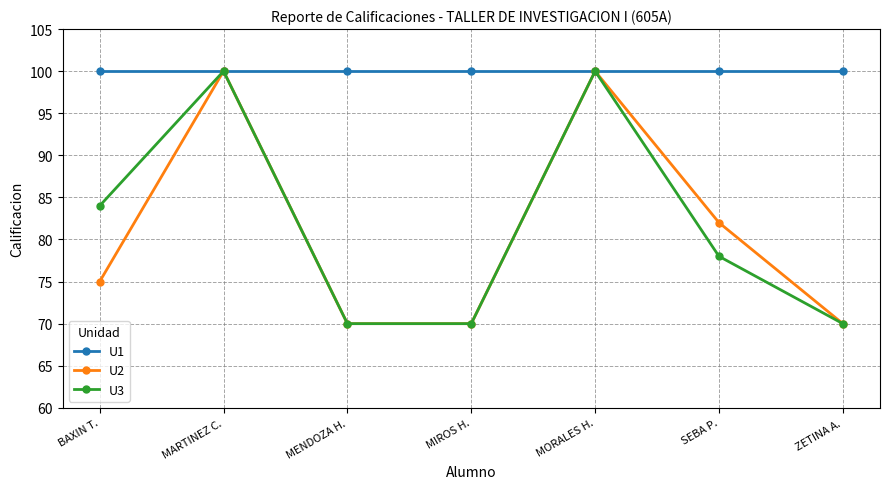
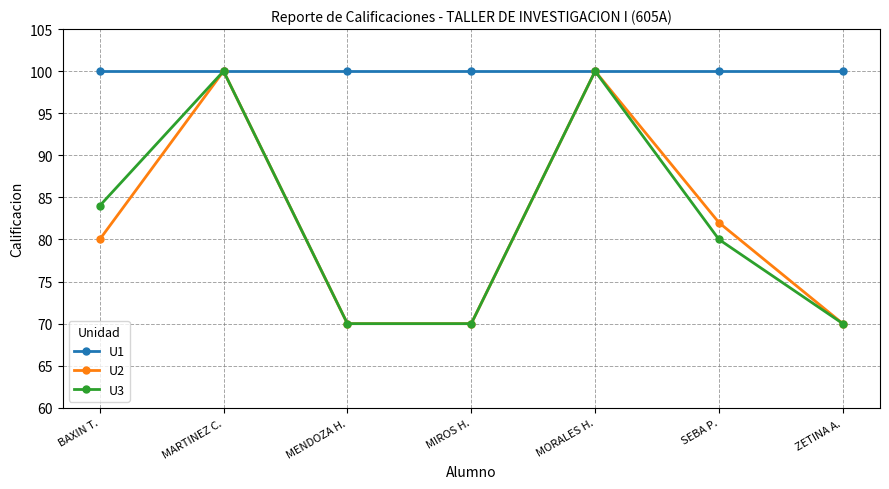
  {
    "U1": {
      "BAXIN T.": 100,
      "MENDOZA H.": 100,
      "MIROS H.": 100,
      "SEBA P.": 100,
      "ZETINA A.": 100
    },
    "U2": {
-     "BAXIN T.": 75,
+     "BAXIN T.": 80,
      "SEBA P.": 82
    },
    "U3": {
      "BAXIN T.": 84,
-     "SEBA P.": 78
+     "SEBA P.": 80
    }
  }
